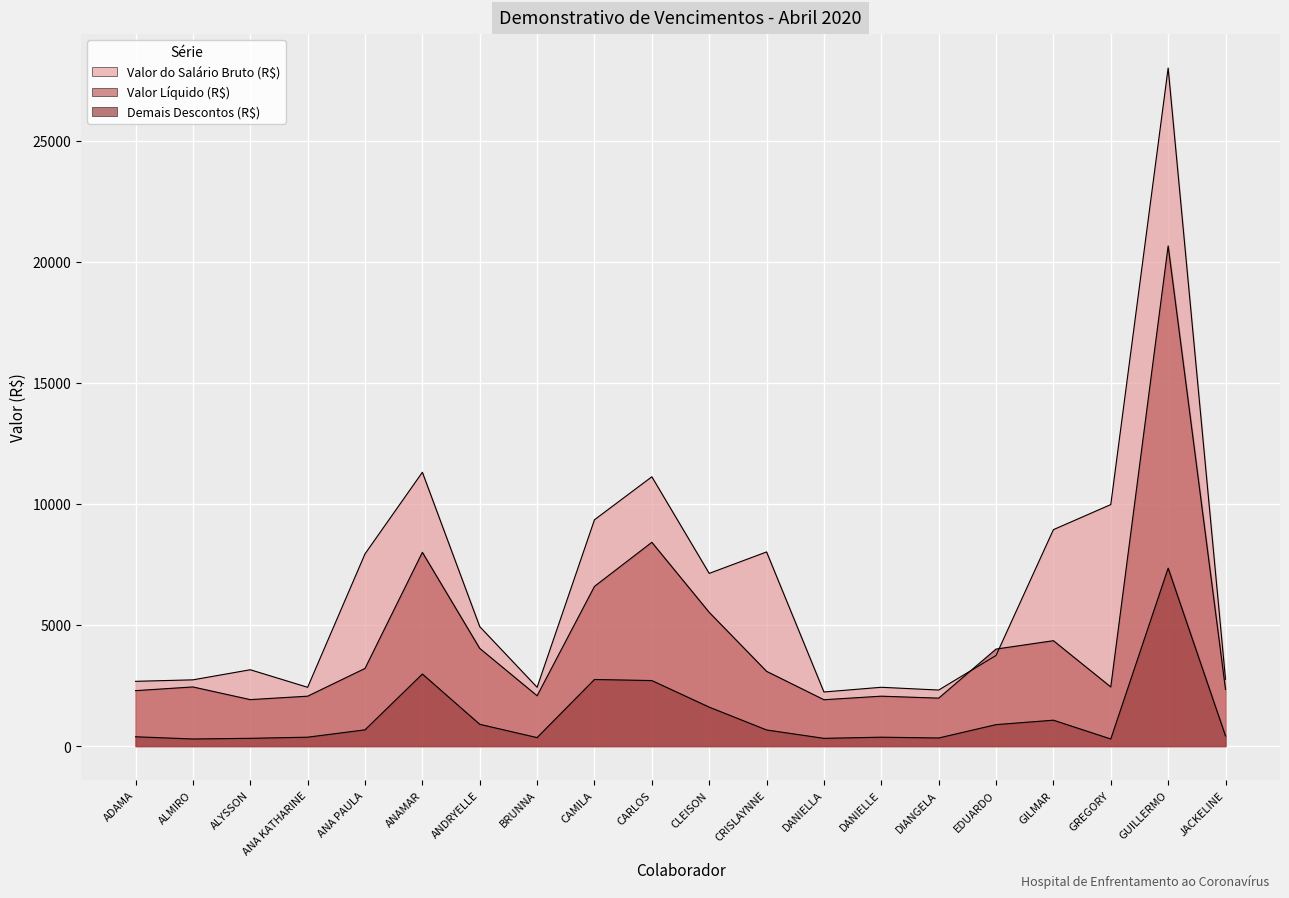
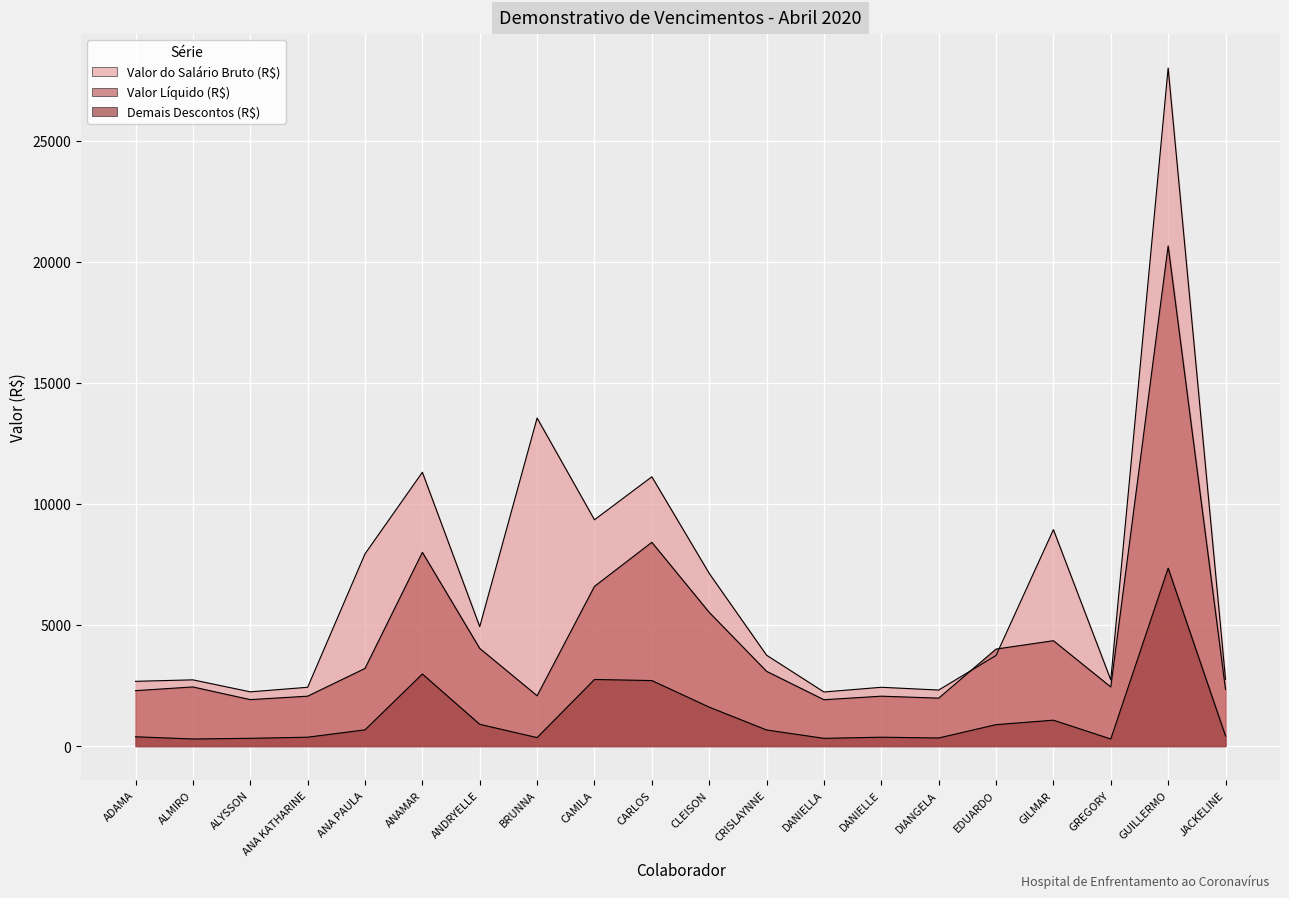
  {
    "Valor do Salário Bruto (R$)": {
      "ADAMA": 2700,
      "ALMIRO": 2700,
-     "ALYSSON": 3200,
+     "ALYSSON": 2200,
      "ANA KATHARINE": 2400,
      "ANA PAULA": 7900,
      "ANAMAR": 11300,
      "ANDRYELLE": 4900,
-     "BRUNNA": 2400,
+     "BRUNNA": 13500,
      "CAMILA": 9300,
      "CARLOS": 11100,
      "CLEISON": 7100,
-     "CRISLAYNNE": 8000,
+     "CRISLAYNNE": 3800,
      "DANIELLA": 2200,
      "DANIELLE": 2400,
      "DIANGELA": 2300,
      "EDUARDO": 3700,
      "GILMAR": 8900,
-     "GREGORY": 10000,
+     "GREGORY": 2700,
      "GUILLERMO": 28000,
      "JACKELINE": 2800
    }
  }
